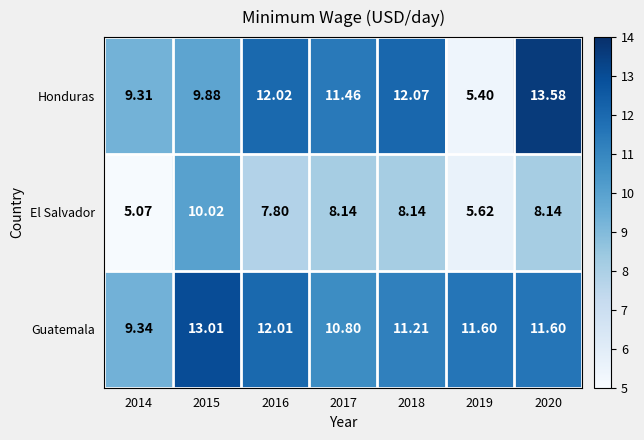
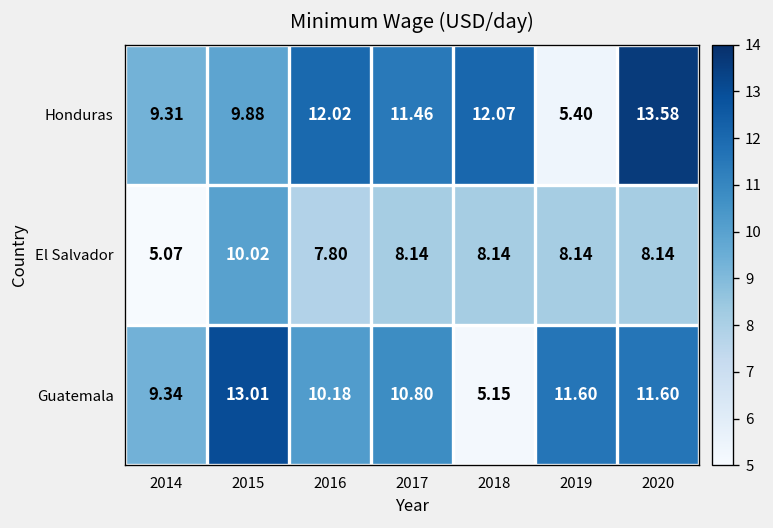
  {
    "Honduras": {
      "2014": 9.31,
      "2015": 9.88,
      "2016": 12.02,
      "2017": 11.46,
      "2018": 12.07,
      "2019": 5.40,
      "2020": 13.58
    },
    "El Salvador": {
      "2014": 5.07,
      "2015": 10.02,
      "2016": 7.80,
      "2017": 8.14,
      "2018": 8.14,
-     "2019": 5.62,
+     "2019": 8.14,
      "2020": 8.14
    },
    "Guatemala": {
      "2014": 9.34,
      "2015": 13.01,
-     "2016": 12.01,
+     "2016": 10.18,
      "2017": 10.80,
-     "2018": 11.21,
+     "2018": 5.15,
      "2019": 11.60,
      "2020": 11.60
    }
  }
